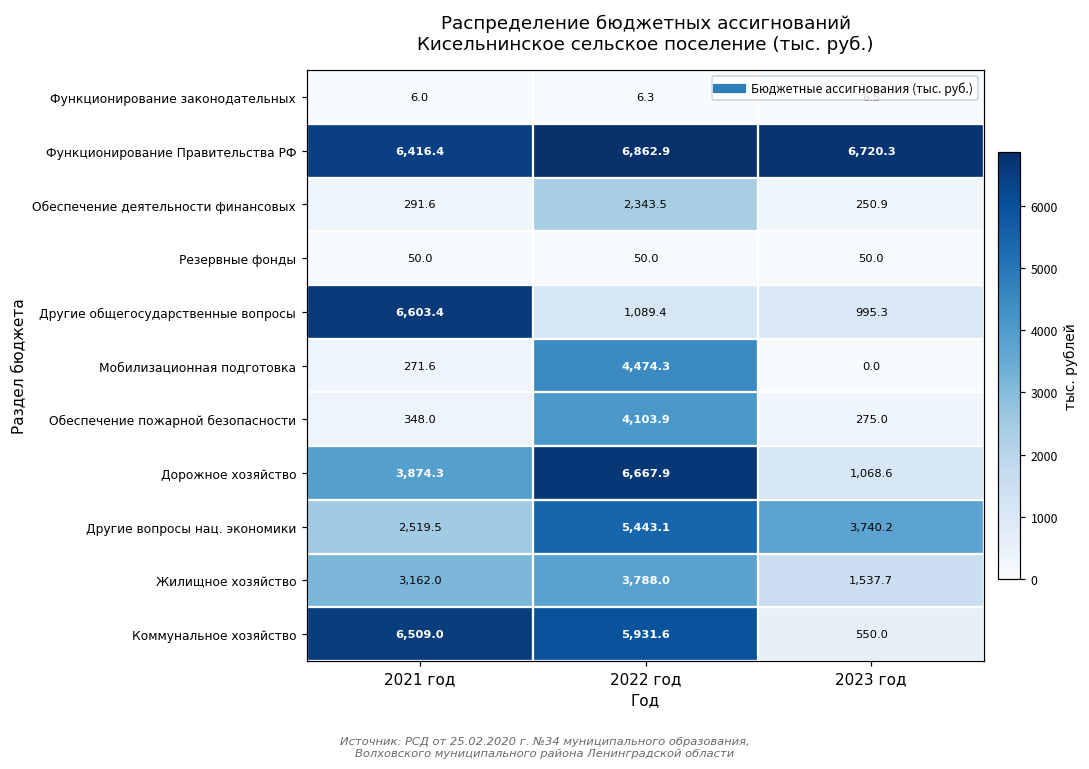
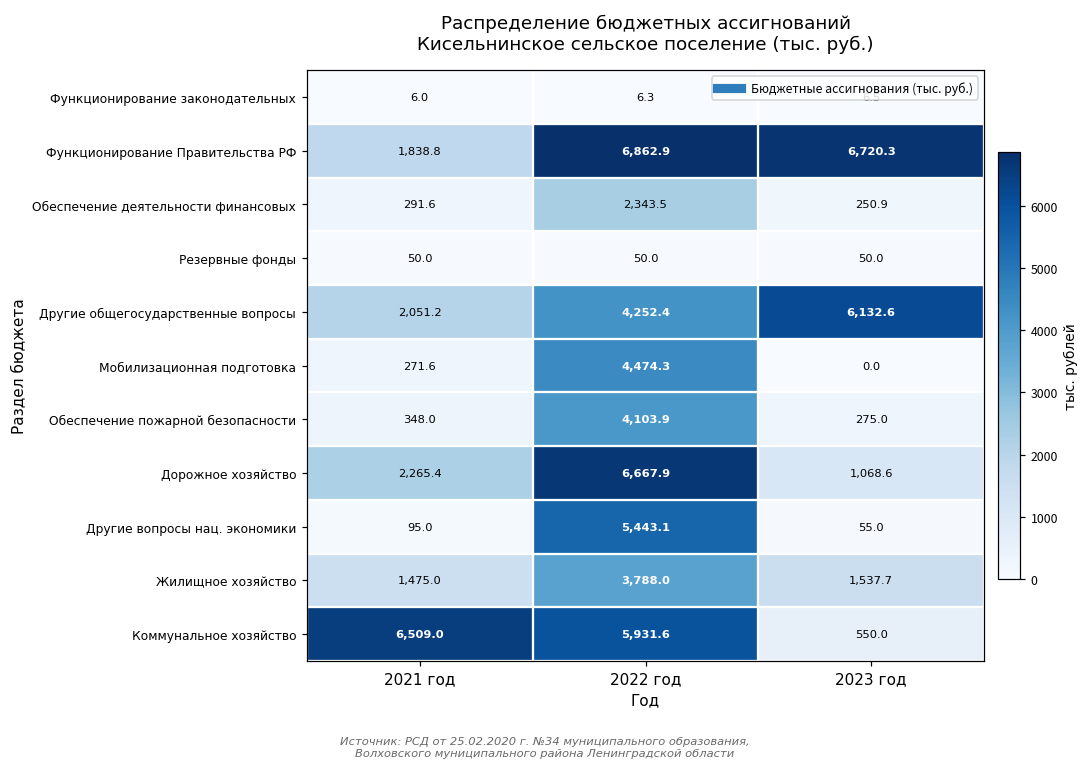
  {
    "Функционирование законодательных": {
      "2021 год": "6.0",
      "2022 год": "6.3"
    },
    "Функционирование Правительства РФ": {
-     "2021 год": "6,416.4",
+     "2021 год": "1,838.8",
      "2022 год": "6,862.9",
      "2023 год": "6,720.3"
    },
    "Обеспечение деятельности финансовых": {
      "2021 год": "291.6",
      "2022 год": "2,343.5",
      "2023 год": "250.9"
    },
    "Резервные фонды": {
      "2021 год": "50.0",
      "2022 год": "50.0",
      "2023 год": "50.0"
    },
    "Другие общегосударственные вопросы": {
-     "2021 год": "6,603.4",
-     "2022 год": "1,089.4",
-     "2023 год": "995.3"
+     "2021 год": "2,051.2",
+     "2022 год": "4,252.4",
+     "2023 год": "6,132.6"
    },
    "Мобилизационная подготовка": {
      "2021 год": "271.6",
      "2022 год": "4,474.3",
      "2023 год": "0.0"
    },
    "Обеспечение пожарной безопасности": {
      "2021 год": "348.0",
      "2022 год": "4,103.9",
      "2023 год": "275.0"
    },
    "Дорожное хозяйство": {
-     "2021 год": "3,874.3",
+     "2021 год": "2,265.4",
      "2022 год": "6,667.9",
      "2023 год": "1,068.6"
    },
    "Другие вопросы нац. экономики": {
-     "2021 год": "2,519.5",
+     "2021 год": "95.0",
      "2022 год": "5,443.1",
-     "2023 год": "3,740.2"
+     "2023 год": "55.0"
    },
    "Жилищное хозяйство": {
-     "2021 год": "3,162.0",
+     "2021 год": "1,475.0",
      "2022 год": "3,788.0",
      "2023 год": "1,537.7"
    },
    "Коммунальное хозяйство": {
      "2021 год": "6,509.0",
      "2022 год": "5,931.6",
      "2023 год": "550.0"
    }
  }
